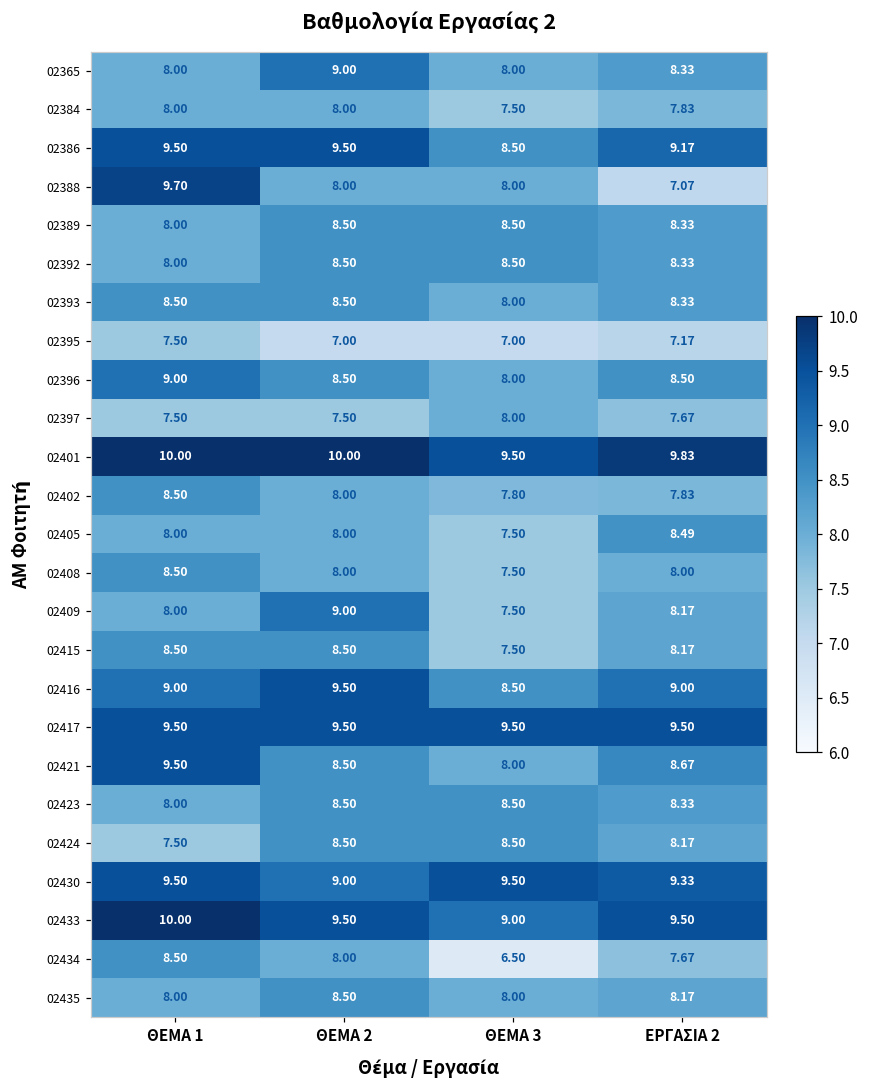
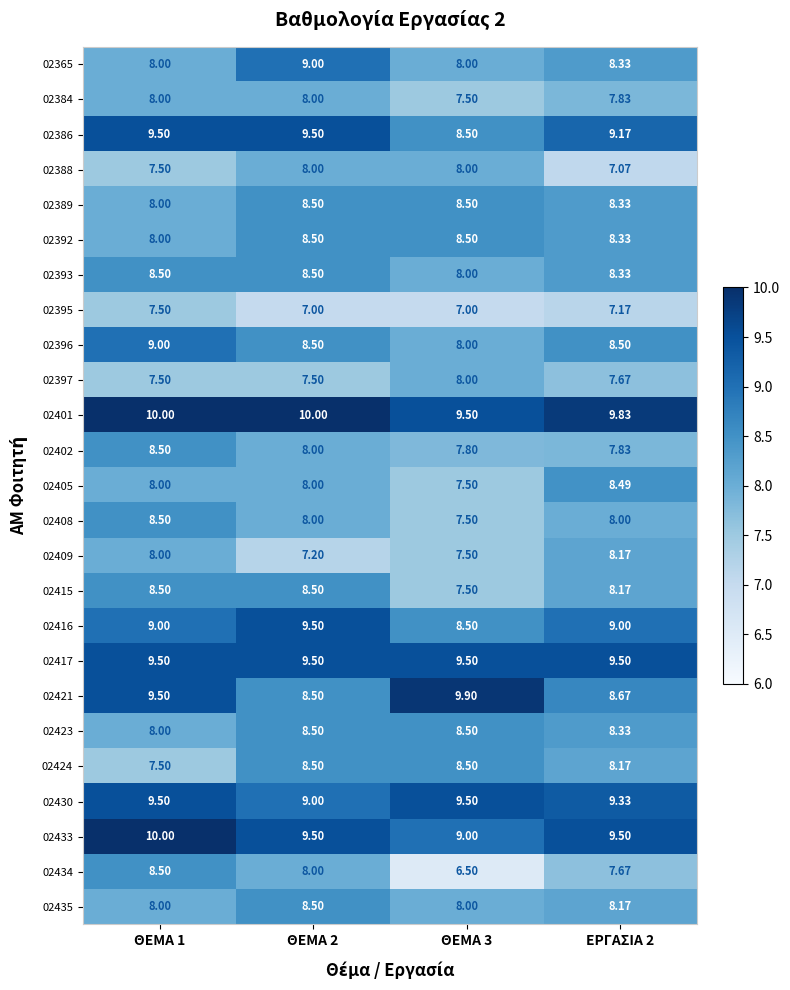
  {
    "02365": {
      "ΘΕΜΑ 1": 8.00,
      "ΘΕΜΑ 2": 9.00,
      "ΘΕΜΑ 3": 8.00,
      "ΕΡΓΑΣΙΑ 2": 8.33
    },
    "02384": {
      "ΘΕΜΑ 1": 8.00,
      "ΘΕΜΑ 2": 8.00,
      "ΘΕΜΑ 3": 7.50,
      "ΕΡΓΑΣΙΑ 2": 7.83
    },
    "02386": {
      "ΘΕΜΑ 1": 9.50,
      "ΘΕΜΑ 2": 9.50,
      "ΘΕΜΑ 3": 8.50,
      "ΕΡΓΑΣΙΑ 2": 9.17
    },
    "02388": {
-     "ΘΕΜΑ 1": 9.70,
+     "ΘΕΜΑ 1": 7.50,
      "ΘΕΜΑ 2": 8.00,
      "ΘΕΜΑ 3": 8.00,
      "ΕΡΓΑΣΙΑ 2": 7.07
    },
    "02389": {
      "ΘΕΜΑ 1": 8.00,
      "ΘΕΜΑ 2": 8.50,
      "ΘΕΜΑ 3": 8.50,
      "ΕΡΓΑΣΙΑ 2": 8.33
    },
    "02392": {
      "ΘΕΜΑ 1": 8.00,
      "ΘΕΜΑ 2": 8.50,
      "ΘΕΜΑ 3": 8.50,
      "ΕΡΓΑΣΙΑ 2": 8.33
    },
    "02393": {
      "ΘΕΜΑ 1": 8.50,
      "ΘΕΜΑ 2": 8.50,
      "ΘΕΜΑ 3": 8.00,
      "ΕΡΓΑΣΙΑ 2": 8.33
    },
    "02395": {
      "ΘΕΜΑ 1": 7.50,
      "ΘΕΜΑ 2": 7.00,
      "ΘΕΜΑ 3": 7.00,
      "ΕΡΓΑΣΙΑ 2": 7.17
    },
    "02396": {
      "ΘΕΜΑ 1": 9.00,
      "ΘΕΜΑ 2": 8.50,
      "ΘΕΜΑ 3": 8.00,
      "ΕΡΓΑΣΙΑ 2": 8.50
    },
    "02397": {
      "ΘΕΜΑ 1": 7.50,
      "ΘΕΜΑ 2": 7.50,
      "ΘΕΜΑ 3": 8.00,
      "ΕΡΓΑΣΙΑ 2": 7.67
    },
    "02401": {
      "ΘΕΜΑ 1": 10.00,
      "ΘΕΜΑ 2": 10.00,
      "ΘΕΜΑ 3": 9.50,
      "ΕΡΓΑΣΙΑ 2": 9.83
    },
    "02402": {
      "ΘΕΜΑ 1": 8.50,
      "ΘΕΜΑ 2": 8.00,
      "ΘΕΜΑ 3": 7.80,
      "ΕΡΓΑΣΙΑ 2": 7.83
    },
    "02405": {
      "ΘΕΜΑ 1": 8.00,
      "ΘΕΜΑ 2": 8.00,
      "ΘΕΜΑ 3": 7.50,
      "ΕΡΓΑΣΙΑ 2": 8.49
    },
    "02408": {
      "ΘΕΜΑ 1": 8.50,
      "ΘΕΜΑ 2": 8.00,
      "ΘΕΜΑ 3": 7.50,
      "ΕΡΓΑΣΙΑ 2": 8.00
    },
    "02409": {
      "ΘΕΜΑ 1": 8.00,
-     "ΘΕΜΑ 2": 9.00,
+     "ΘΕΜΑ 2": 7.20,
      "ΘΕΜΑ 3": 7.50,
      "ΕΡΓΑΣΙΑ 2": 8.17
    },
    "02415": {
      "ΘΕΜΑ 1": 8.50,
      "ΘΕΜΑ 2": 8.50,
      "ΘΕΜΑ 3": 7.50,
      "ΕΡΓΑΣΙΑ 2": 8.17
    },
    "02416": {
      "ΘΕΜΑ 1": 9.00,
      "ΘΕΜΑ 2": 9.50,
      "ΘΕΜΑ 3": 8.50,
      "ΕΡΓΑΣΙΑ 2": 9.00
    },
    "02417": {
      "ΘΕΜΑ 1": 9.50,
      "ΘΕΜΑ 2": 9.50,
      "ΘΕΜΑ 3": 9.50,
      "ΕΡΓΑΣΙΑ 2": 9.50
    },
    "02421": {
      "ΘΕΜΑ 1": 9.50,
      "ΘΕΜΑ 2": 8.50,
-     "ΘΕΜΑ 3": 8.00,
+     "ΘΕΜΑ 3": 9.90,
      "ΕΡΓΑΣΙΑ 2": 8.67
    },
    "02423": {
      "ΘΕΜΑ 1": 8.00,
      "ΘΕΜΑ 2": 8.50,
      "ΘΕΜΑ 3": 8.50,
      "ΕΡΓΑΣΙΑ 2": 8.33
    },
    "02424": {
      "ΘΕΜΑ 1": 7.50,
      "ΘΕΜΑ 2": 8.50,
      "ΘΕΜΑ 3": 8.50,
      "ΕΡΓΑΣΙΑ 2": 8.17
    },
    "02430": {
      "ΘΕΜΑ 1": 9.50,
      "ΘΕΜΑ 2": 9.00,
      "ΘΕΜΑ 3": 9.50,
      "ΕΡΓΑΣΙΑ 2": 9.33
    },
    "02433": {
      "ΘΕΜΑ 1": 10.00,
      "ΘΕΜΑ 2": 9.50,
      "ΘΕΜΑ 3": 9.00,
      "ΕΡΓΑΣΙΑ 2": 9.50
    },
    "02434": {
      "ΘΕΜΑ 1": 8.50,
      "ΘΕΜΑ 2": 8.00,
      "ΘΕΜΑ 3": 6.50,
      "ΕΡΓΑΣΙΑ 2": 7.67
    },
    "02435": {
      "ΘΕΜΑ 1": 8.00,
      "ΘΕΜΑ 2": 8.50,
      "ΘΕΜΑ 3": 8.00,
      "ΕΡΓΑΣΙΑ 2": 8.17
    }
  }
